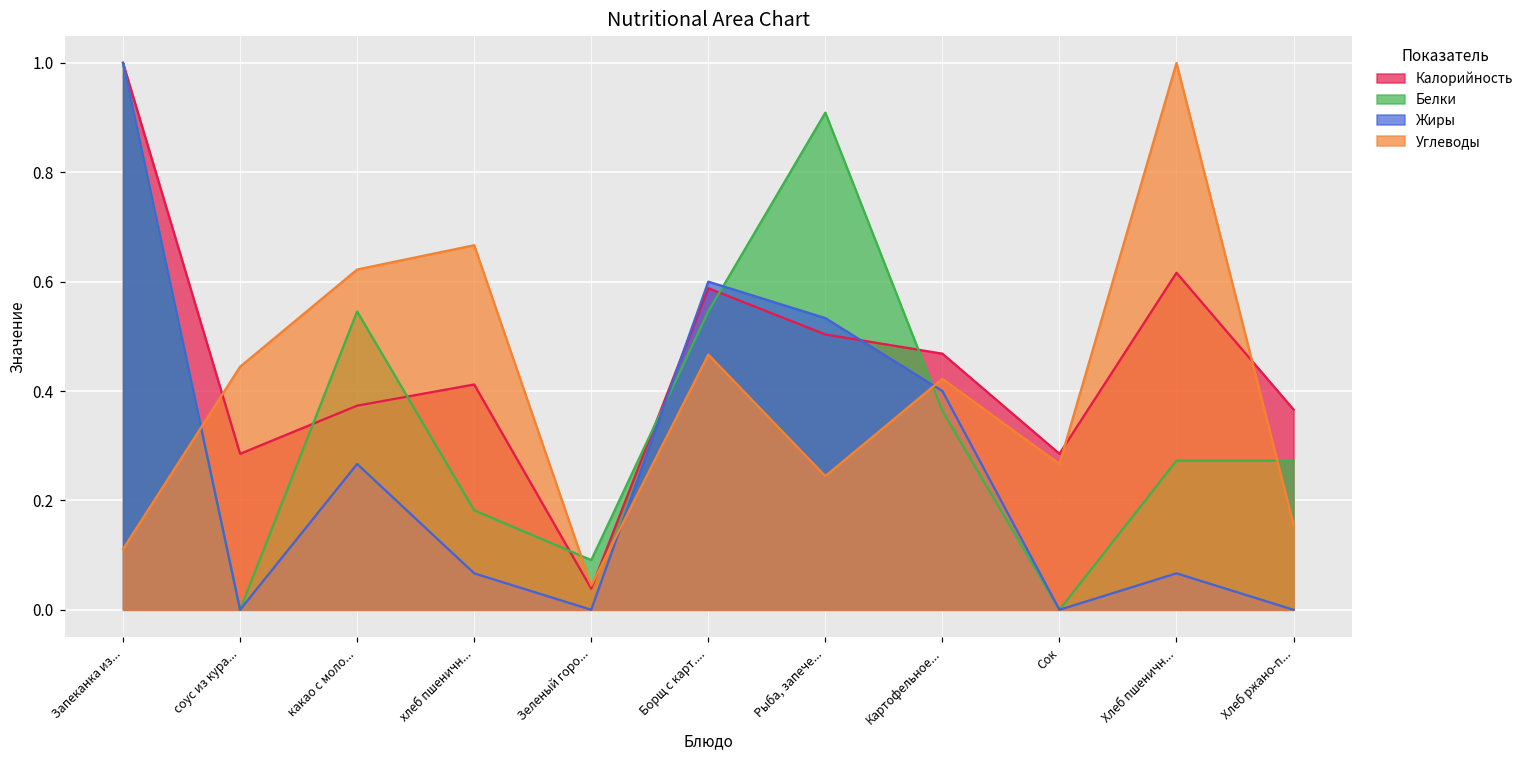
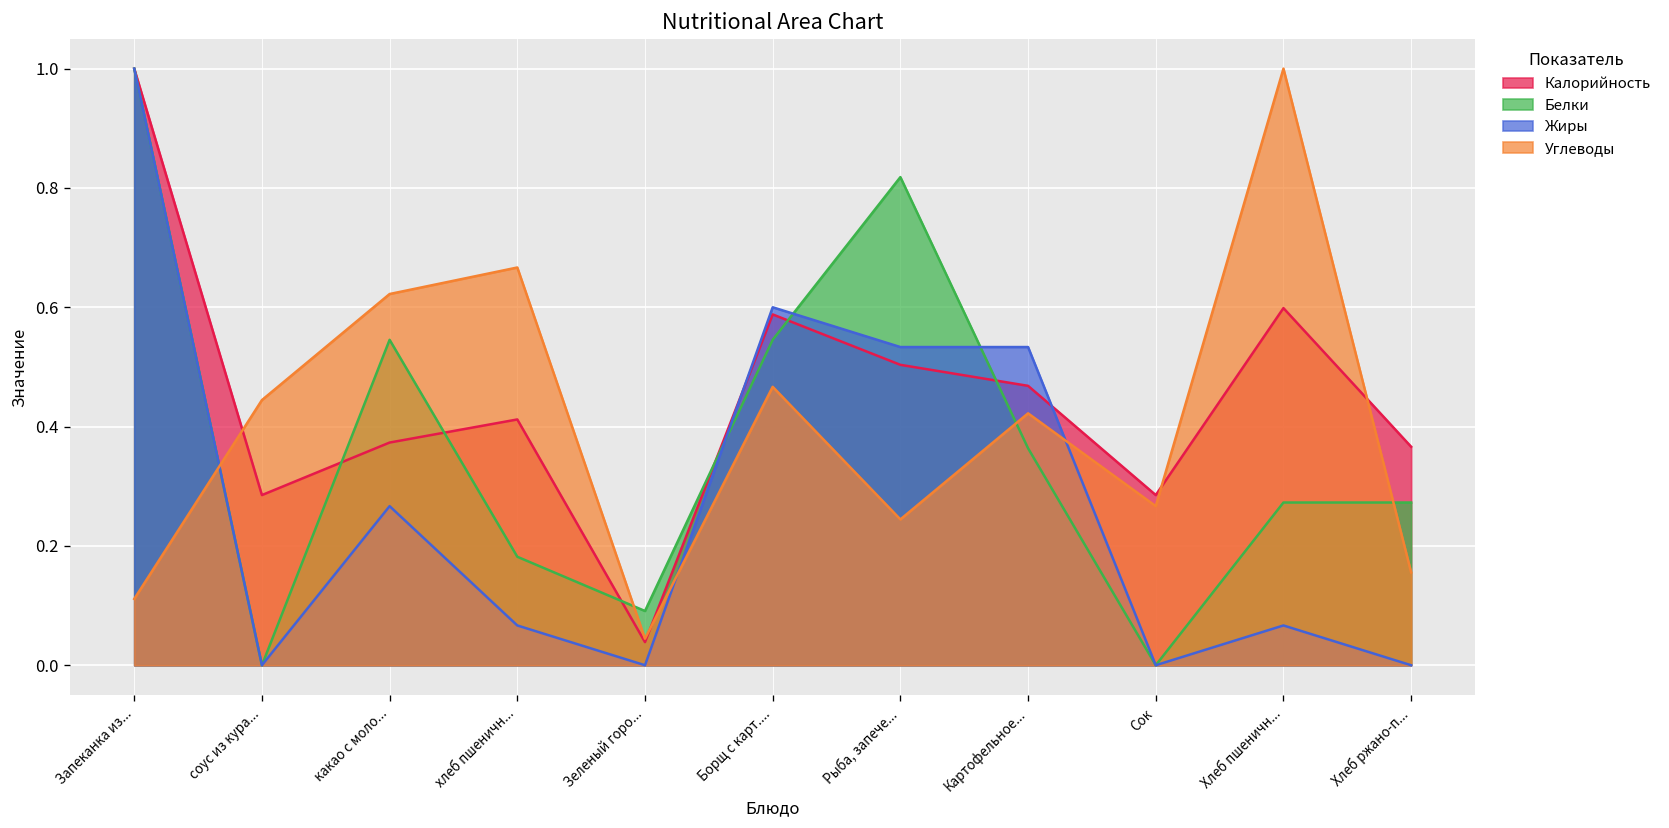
  {
    "Калорийность": {
      "соус из кура...": 0.29,
      "какао с моло...": 0.37,
      "хлеб пшеничн...": 0.41,
      "Зеленый горо...": 0.04,
      "Борщ с карт....": 0.59,
      "Рыба, запече...": 0.50,
      "Картофельное...": 0.47,
      "Сок": 0.29,
-     "Хлеб пшеничн...": 0.62,
+     "Хлеб пшеничн...": 0.60,
      "Хлеб ржано-п...": 0.37
    },
    "Белки": {
      "какао с моло...": 0.55,
      "хлеб пшеничн...": 0.18,
      "Зеленый горо...": 0.09,
      "Борщ с карт....": 0.55,
-     "Рыба, запече...": 0.91,
+     "Рыба, запече...": 0.82,
      "Картофельное...": 0.36,
      "Хлеб пшеничн...": 0.27,
      "Хлеб ржано-п...": 0.27
    },
    "Жиры": {
      "какао с моло...": 0.27,
      "хлеб пшеничн...": 0.07,
      "Зеленый горо...": 0.00,
      "Борщ с карт....": 0.60,
      "Рыба, запече...": 0.53,
-     "Картофельное...": 0.40,
+     "Картофельное...": 0.53,
      "Хлеб пшеничн...": 0.07,
      "Хлеб ржано-п...": 0.00
    },
    "Углеводы": {
      "Запеканка из...": 0.11,
      "соус из кура...": 0.44,
      "какао с моло...": 0.62,
      "хлеб пшеничн...": 0.67,
      "Зеленый горо...": 0.04,
      "Борщ с карт....": 0.47,
      "Рыба, запече...": 0.24,
      "Картофельное...": 0.42,
      "Сок": 0.27,
      "Хлеб пшеничн...": 1.00,
      "Хлеб ржано-п...": 0.16
    }
  }
